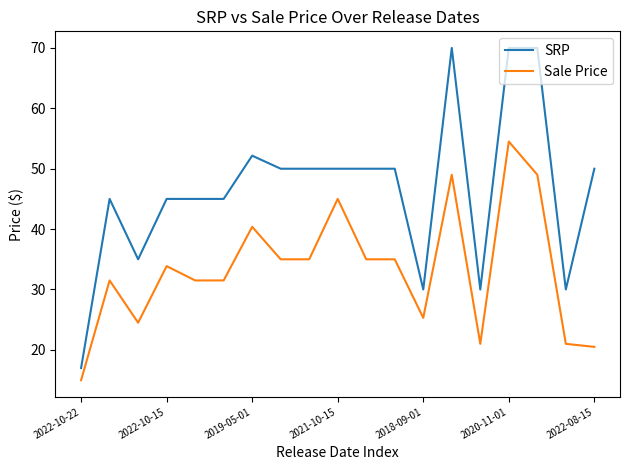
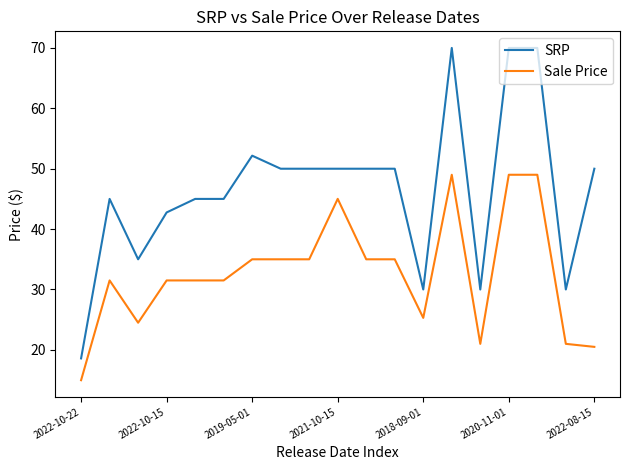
  {
    "SRP": {
-     "2022-10-22": 17,
-     "2022-10-15": 45,
+     "2022-10-22": 19,
+     "2022-10-15": 43,
      "2019-05-01": 52,
      "2021-10-15": 50,
      "2018-09-01": 30,
      "2022-08-15": 50
    },
    "Sale Price": {
      "2022-10-22": 15,
-     "2022-10-15": 34,
-     "2019-05-01": 40,
+     "2022-10-15": 31,
+     "2019-05-01": 35,
      "2021-10-15": 45,
      "2018-09-01": 25,
-     "2020-11-01": 54,
+     "2020-11-01": 49,
      "2022-08-15": 20
    }
  }
